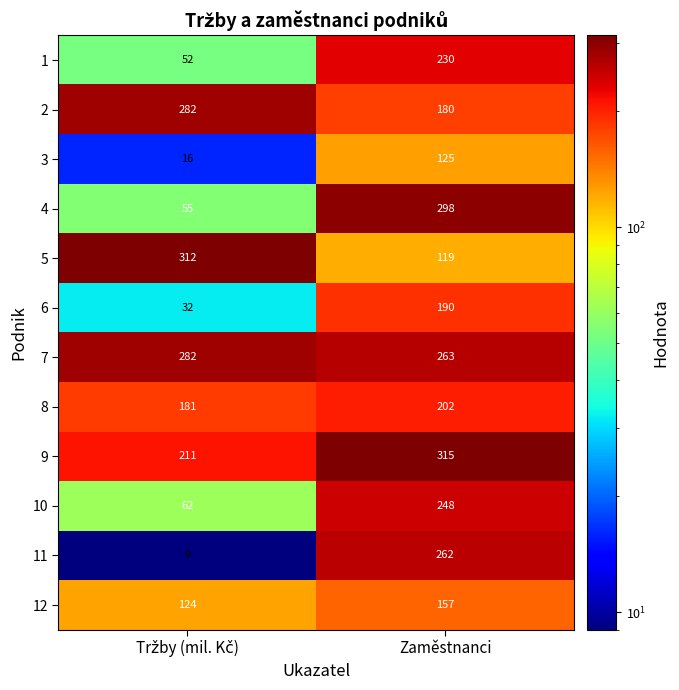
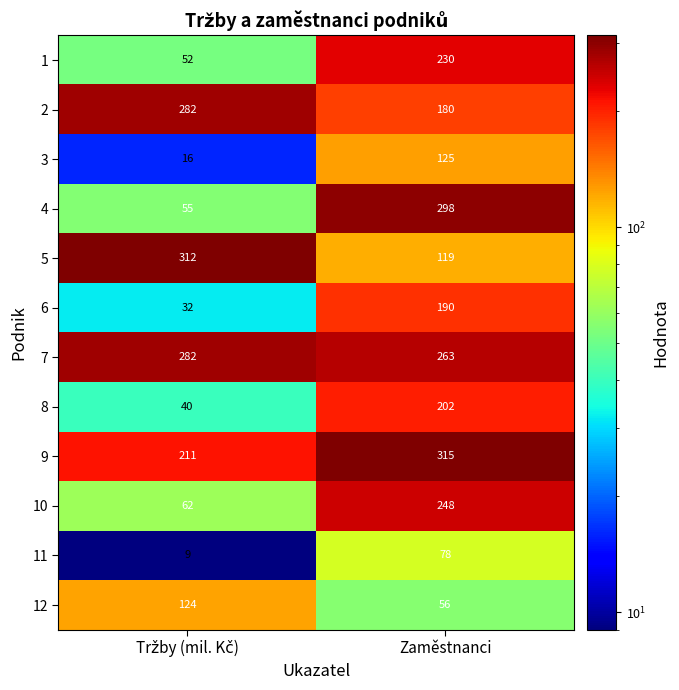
  {
    "1": {
      "Tržby (mil. Kč)": 52,
      "Zaměstnanci": 230
    },
    "2": {
      "Tržby (mil. Kč)": 282,
      "Zaměstnanci": 180
    },
    "3": {
      "Tržby (mil. Kč)": 16,
      "Zaměstnanci": 125
    },
    "4": {
      "Tržby (mil. Kč)": 55,
      "Zaměstnanci": 298
    },
    "5": {
      "Tržby (mil. Kč)": 312,
      "Zaměstnanci": 119
    },
    "6": {
      "Tržby (mil. Kč)": 32,
      "Zaměstnanci": 190
    },
    "7": {
      "Tržby (mil. Kč)": 282,
      "Zaměstnanci": 263
    },
    "8": {
-     "Tržby (mil. Kč)": 181,
+     "Tržby (mil. Kč)": 40,
      "Zaměstnanci": 202
    },
    "9": {
      "Tržby (mil. Kč)": 211,
      "Zaměstnanci": 315
    },
    "10": {
      "Tržby (mil. Kč)": 62,
      "Zaměstnanci": 248
    },
    "11": {
      "Tržby (mil. Kč)": 9,
-     "Zaměstnanci": 262
+     "Zaměstnanci": 78
    },
    "12": {
      "Tržby (mil. Kč)": 124,
-     "Zaměstnanci": 157
+     "Zaměstnanci": 56
    }
  }
